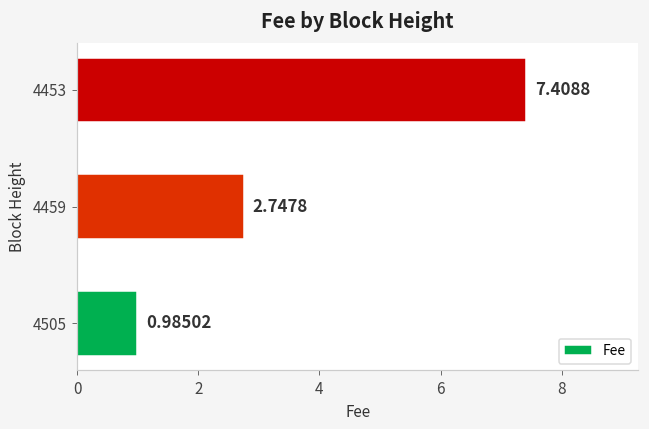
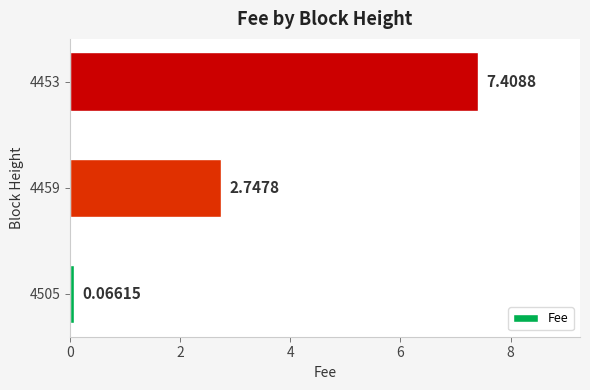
  {
    "4453": 7.4088,
    "4459": 2.7478,
-   "4505": 0.98502
+   "4505": 0.06615
  }
